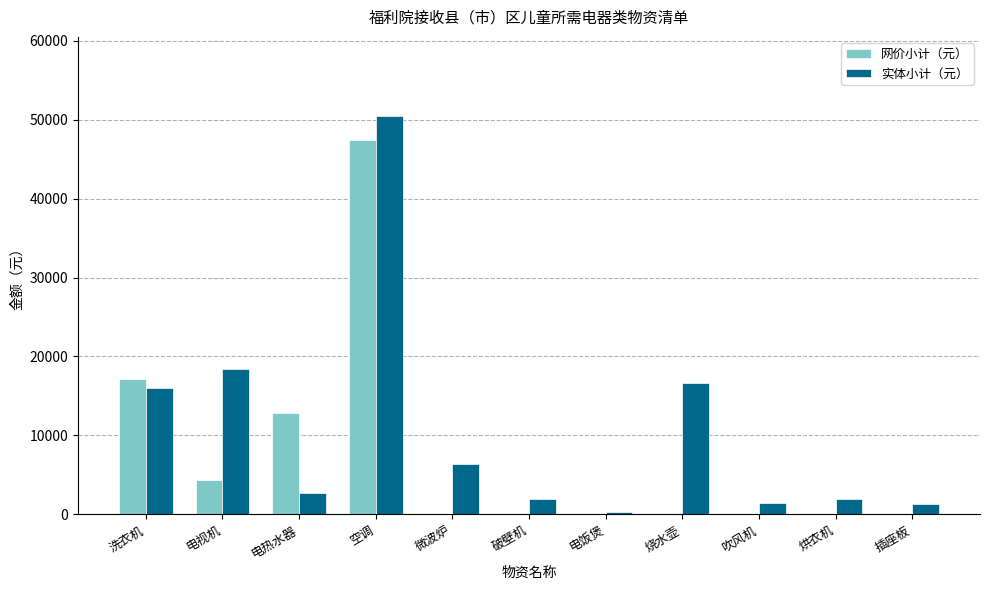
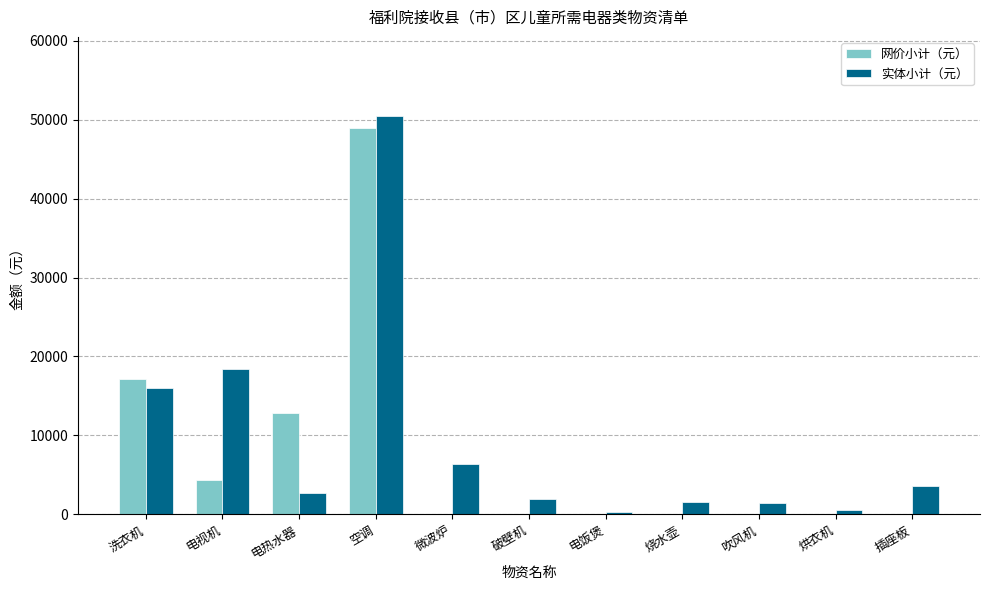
  {
    "网价小计（元）": {
      "洗衣机": 17000,
      "电视机": 4000,
      "电热水器": 13000,
-     "空调": 47000,
+     "空调": 49000,
      "微波炉": 0,
      "破壁机": 0,
      "电饭煲": 0,
      "烧水壶": 0,
      "吹风机": 0,
      "烘衣机": 0,
      "插座板": 0
    },
    "实体小计（元）": {
      "洗衣机": 16000,
      "电视机": 18000,
      "电热水器": 3000,
      "空调": 50000,
      "微波炉": 6000,
      "破壁机": 2000,
-     "烧水壶": 17000,
+     "烧水壶": 2000,
      "吹风机": 1000,
-     "烘衣机": 2000,
-     "插座板": 1000
+     "烘衣机": 1000,
+     "插座板": 4000
    }
  }
